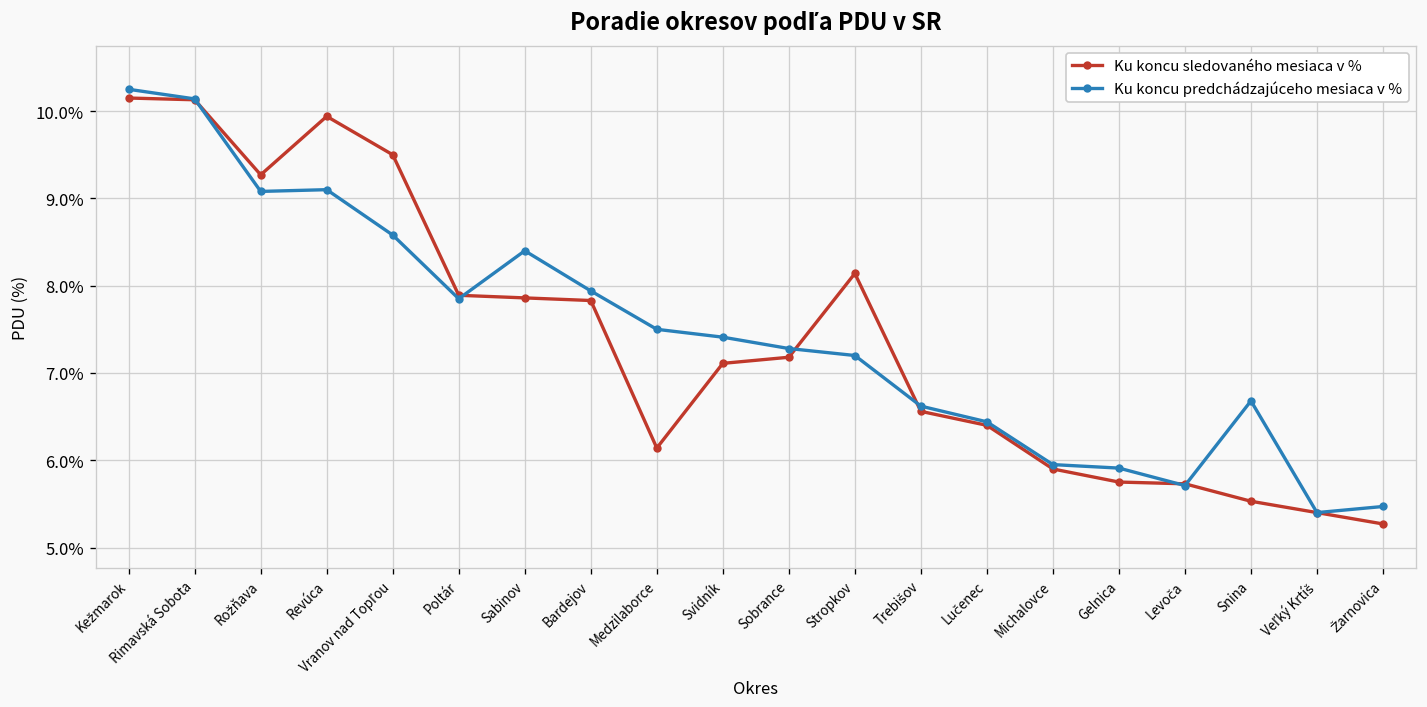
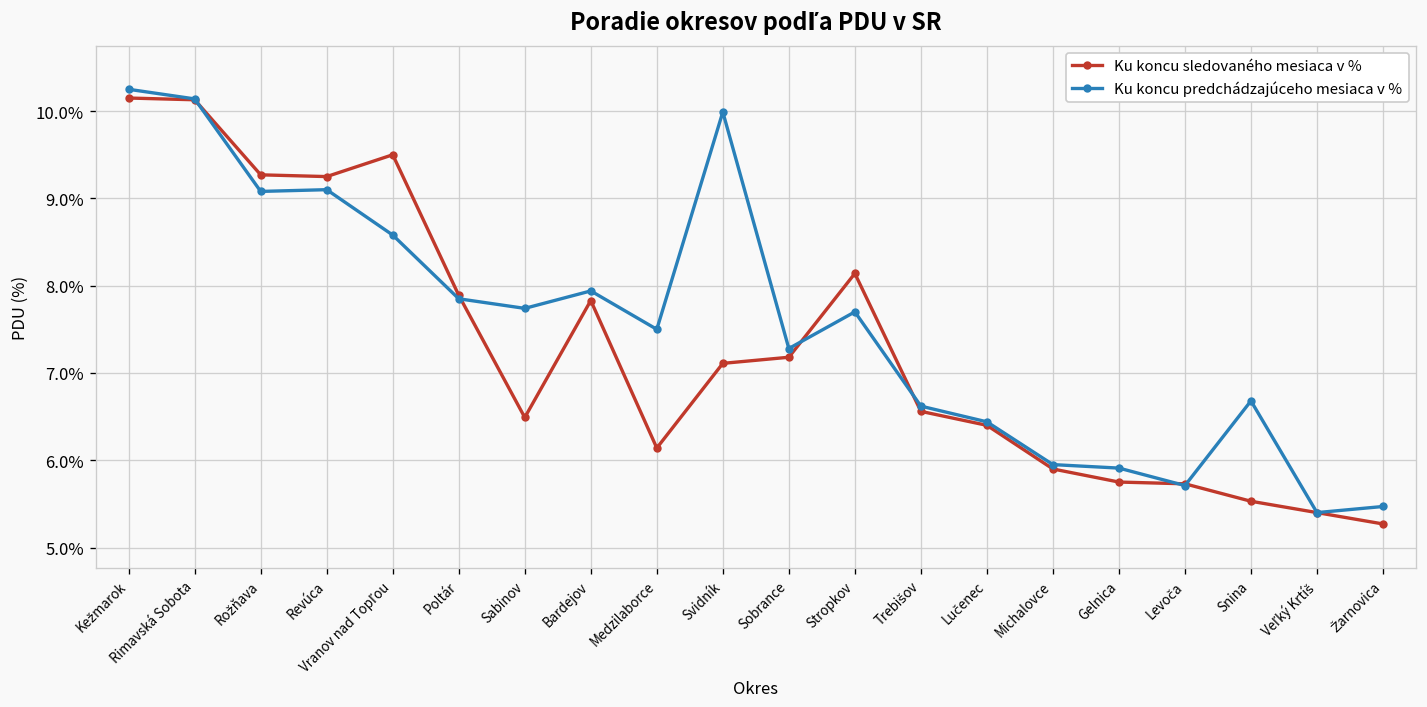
  {
    "Ku koncu sledovaného mesiaca v %": {
      "Kežmarok": "10.2%",
      "Rožňava": "9.3%",
-     "Revúca": "9.9%",
+     "Revúca": "9.3%",
      "Vranov nad Topľou": "9.5%",
      "Poltár": "7.9%",
-     "Sabinov": "7.9%",
+     "Sabinov": "6.5%",
      "Bardejov": "7.8%",
      "Medzilaborce": "6.1%",
      "Svidník": "7.1%",
      "Sobrance": "7.2%",
      "Stropkov": "8.1%",
      "Trebišov": "6.6%",
      "Lučenec": "6.4%",
      "Michalovce": "5.9%",
      "Gelnica": "5.8%",
      "Snina": "5.5%",
      "Žarnovica": "5.3%"
    },
    "Ku koncu predchádzajúceho mesiaca v %": {
      "Kežmarok": "10.3%",
      "Rožňava": "9.1%",
      "Revúca": "9.1%",
      "Vranov nad Topľou": "8.6%",
      "Poltár": "7.9%",
-     "Sabinov": "8.4%",
+     "Sabinov": "7.7%",
      "Bardejov": "7.9%",
      "Medzilaborce": "7.5%",
-     "Svidník": "7.4%",
+     "Svidník": "10.0%",
      "Sobrance": "7.3%",
-     "Stropkov": "7.2%",
+     "Stropkov": "7.7%",
      "Trebišov": "6.6%",
      "Lučenec": "6.4%",
      "Michalovce": "6.0%",
      "Gelnica": "5.9%",
      "Snina": "6.7%",
      "Žarnovica": "5.5%"
    }
  }
